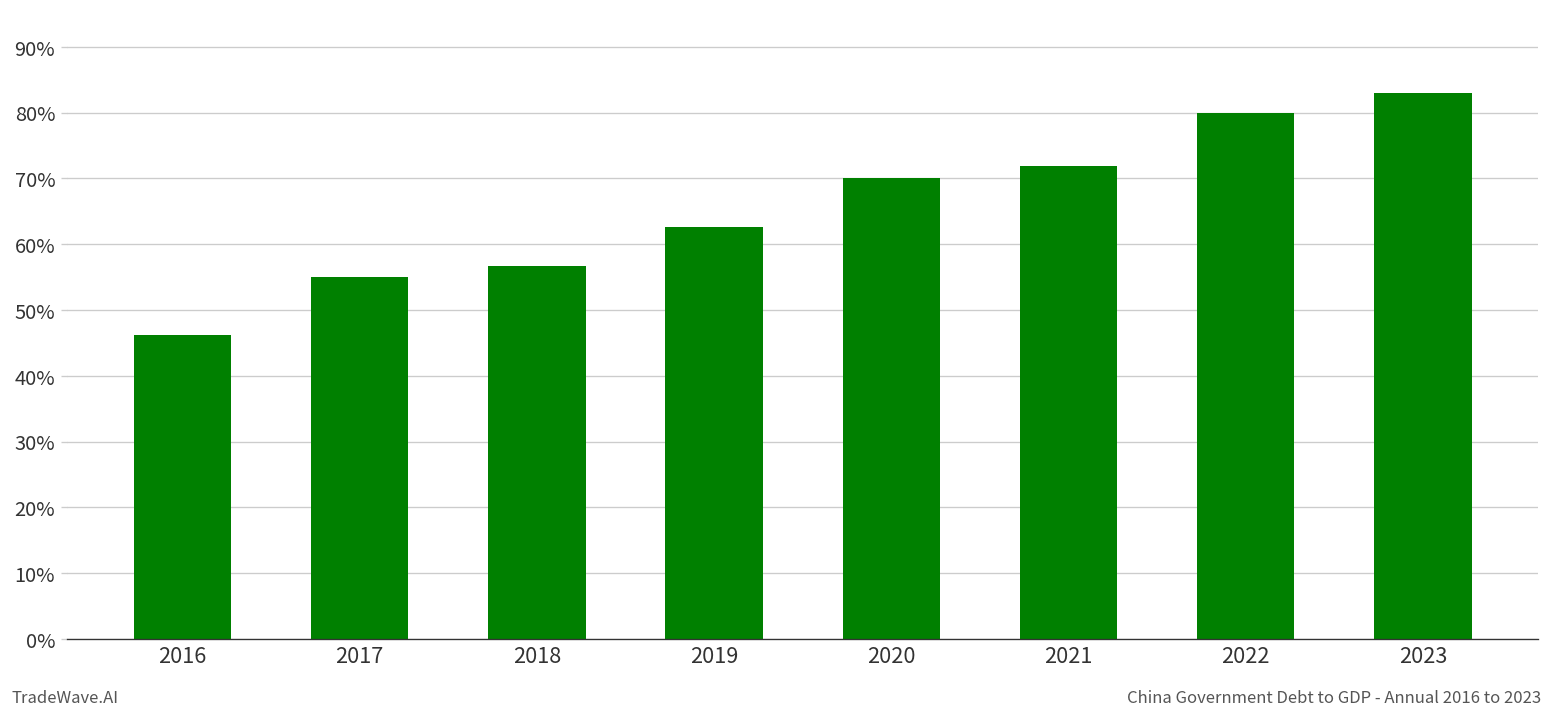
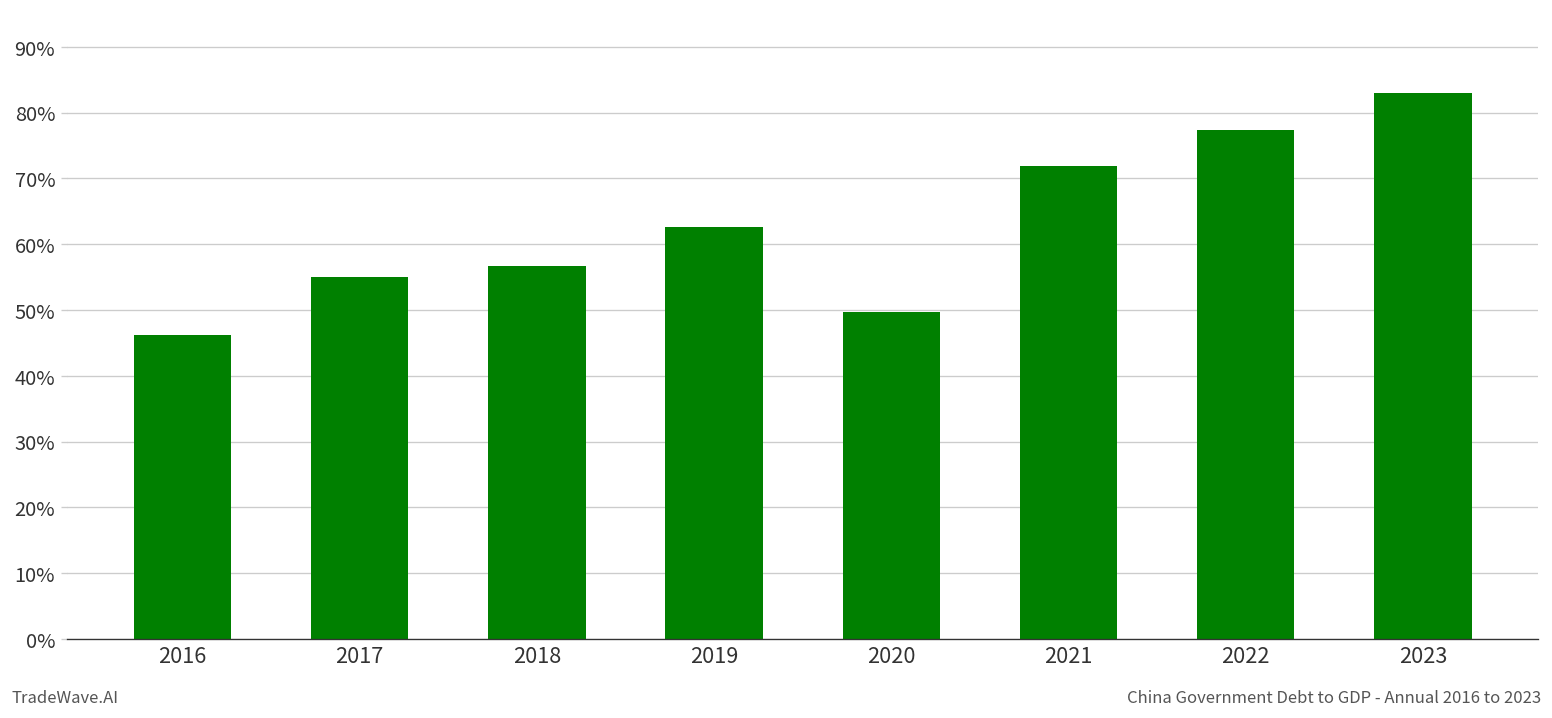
  {
    "2016": "46%",
    "2017": "55%",
    "2018": "57%",
    "2019": "63%",
-   "2020": "70%",
+   "2020": "50%",
    "2021": "72%",
-   "2022": "80%",
+   "2022": "77%",
    "2023": "83%"
  }
